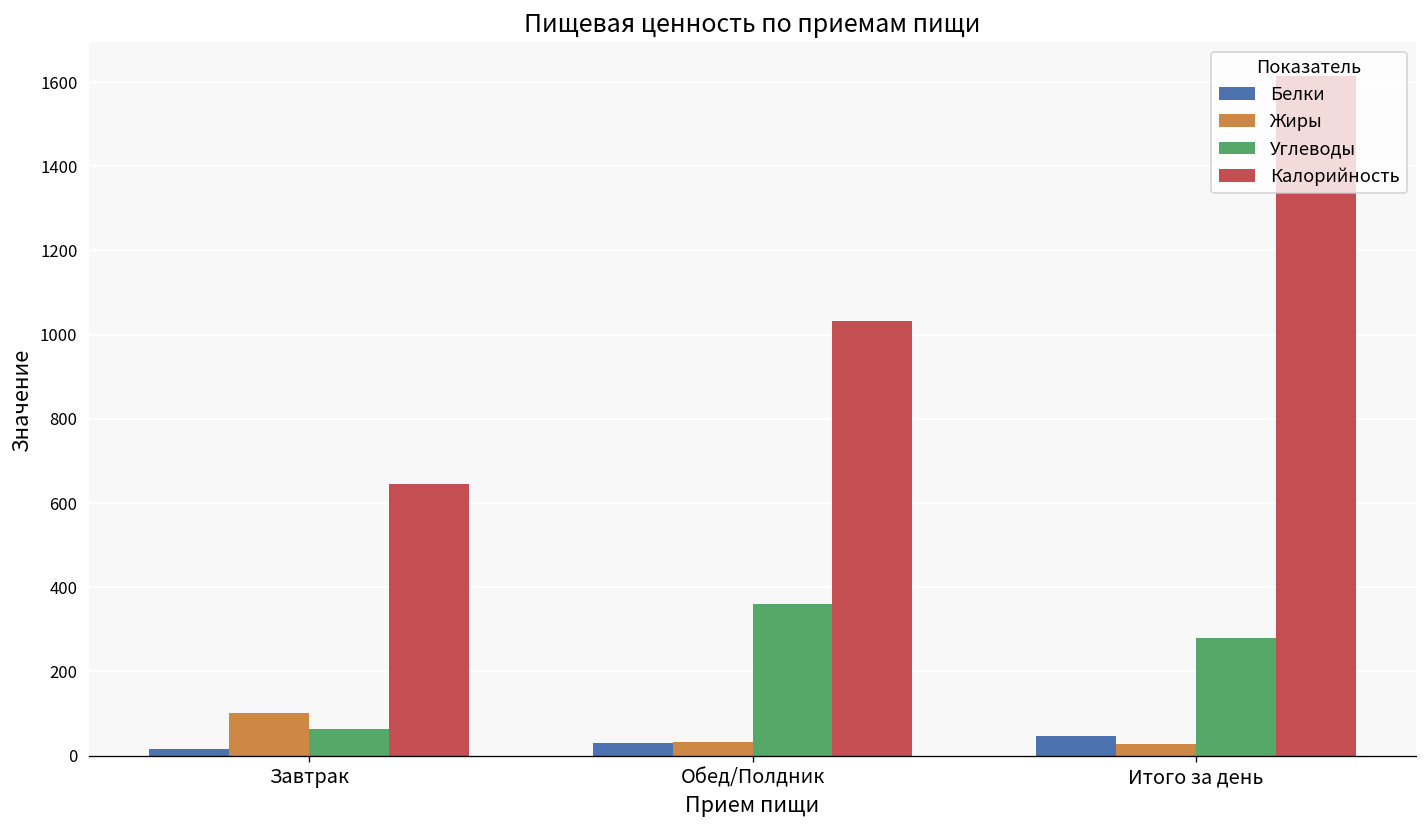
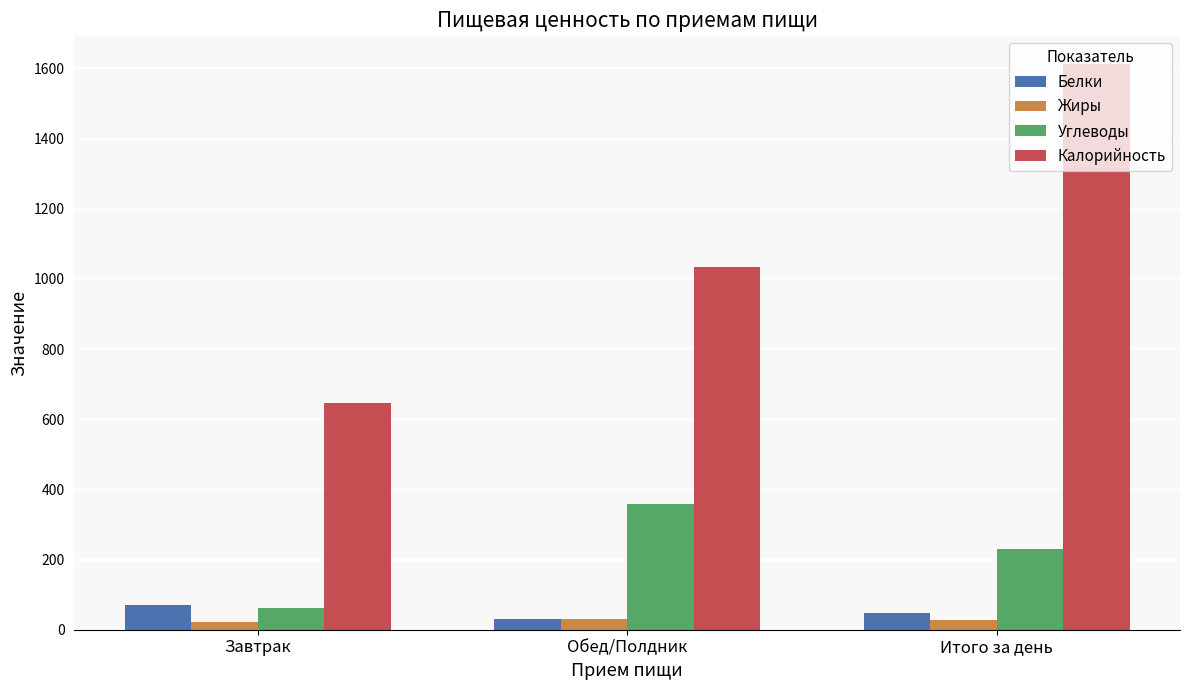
  {
    "Белки": {
-     "Завтрак": 20,
+     "Завтрак": 70,
      "Обед/Полдник": 30,
      "Итого за день": 50
    },
    "Жиры": {
-     "Завтрак": 100,
+     "Завтрак": 20,
      "Обед/Полдник": 30,
      "Итого за день": 30
    },
    "Углеводы": {
      "Завтрак": 60,
      "Обед/Полдник": 360,
-     "Итого за день": 280
+     "Итого за день": 230
    },
    "Калорийность": {
      "Завтрак": 650,
      "Обед/Полдник": 1030
    }
  }
